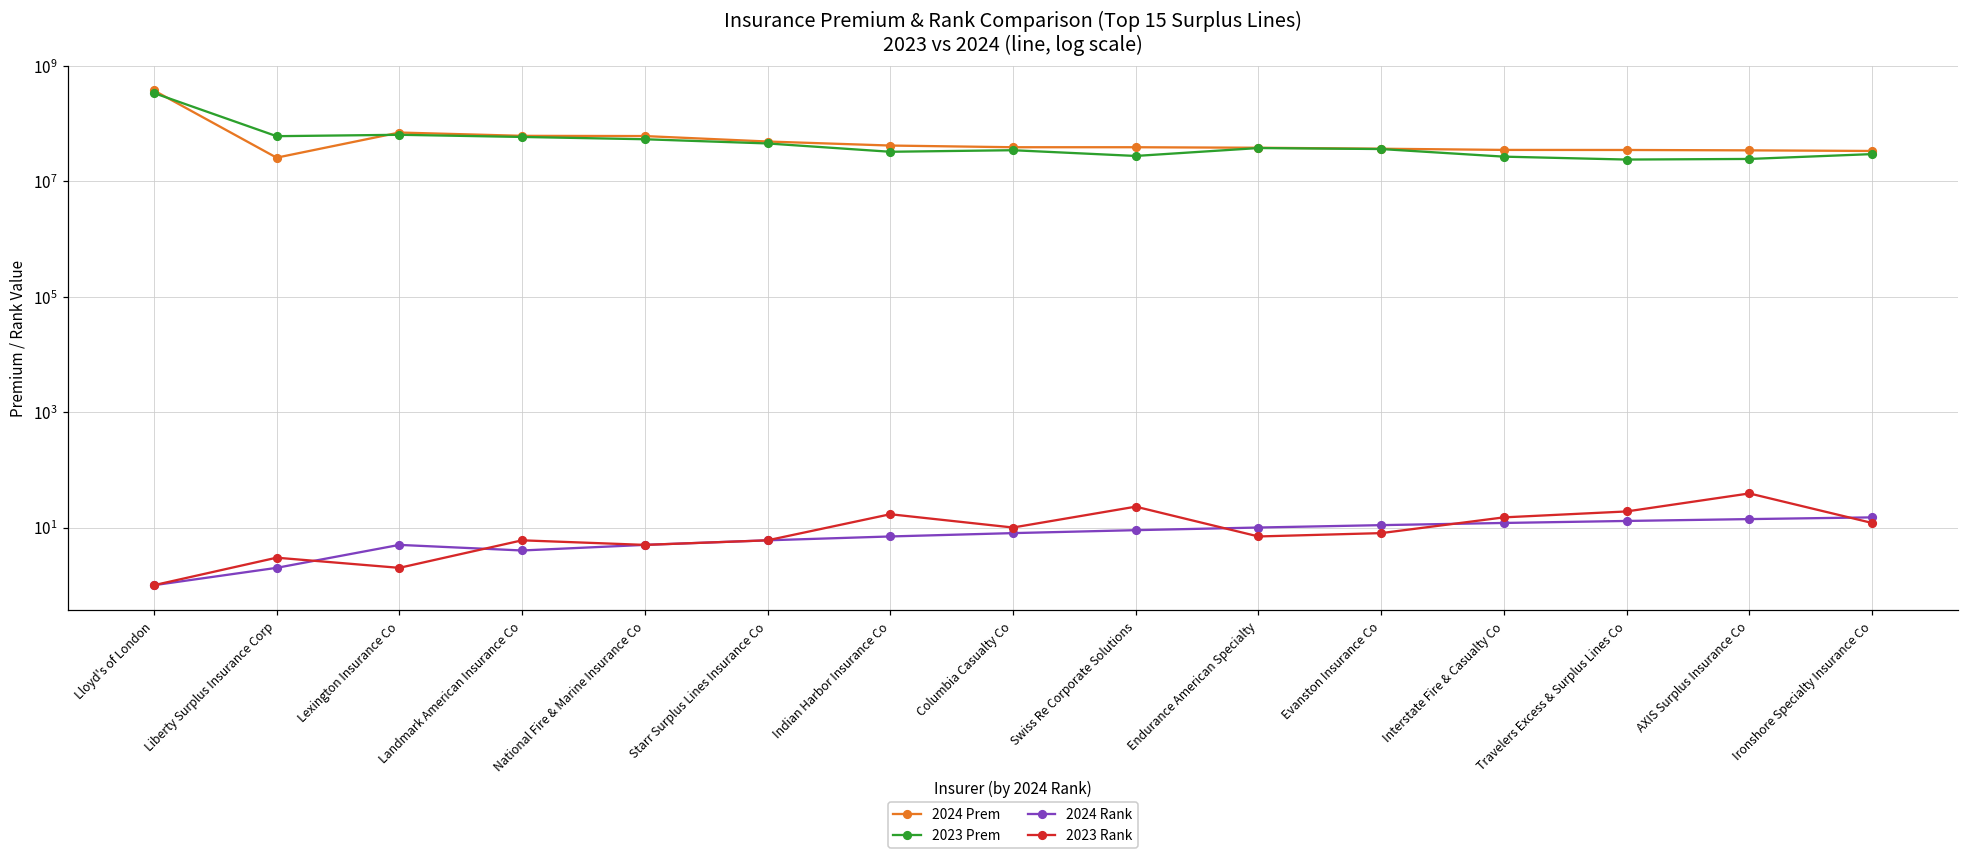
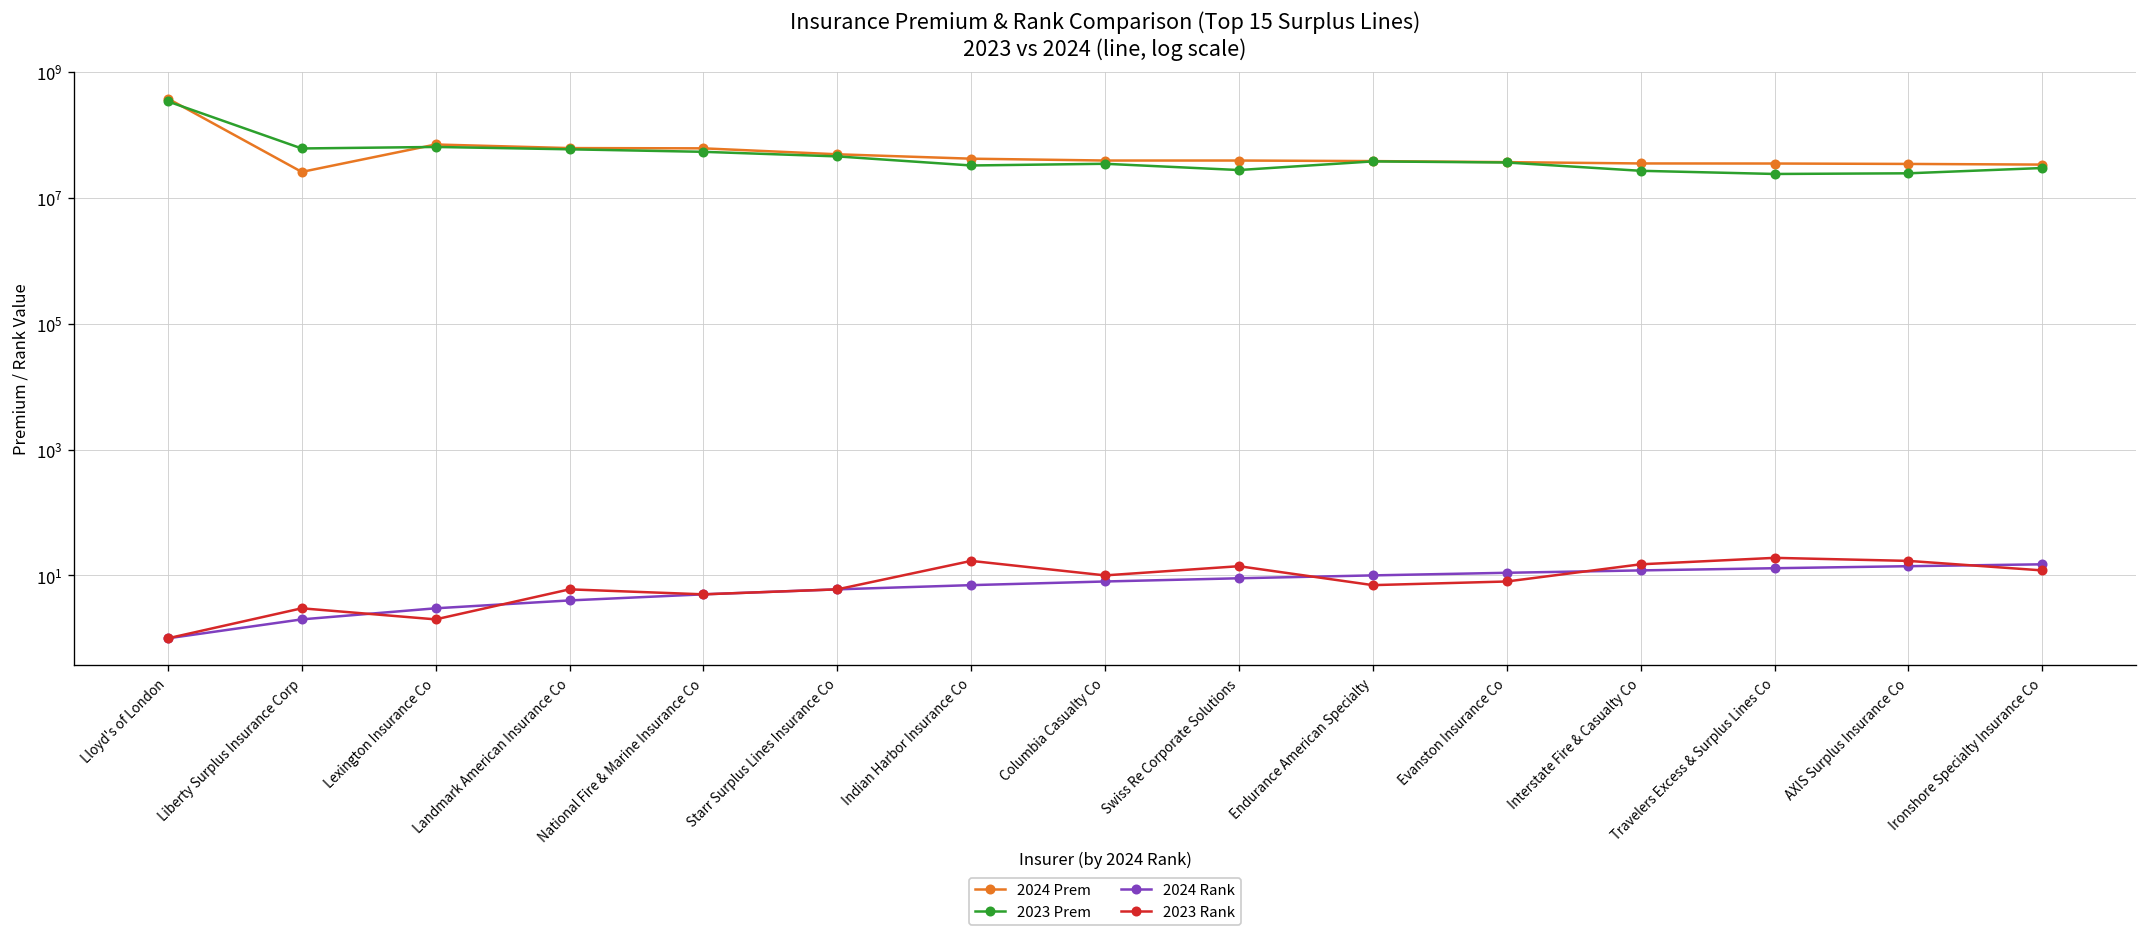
  {
    "2024 Prem": {
      "Liberty Surplus Insurance Corp": 30000000,
      "National Fire & Marine Insurance Co": 60000000,
      "Indian Harbor Insurance Co": 40000000,
      "Columbia Casualty Co": 40000000,
      "Swiss Re Corporate Solutions": 40000000,
      "Interstate Fire & Casualty Co": 40000000,
      "Travelers Excess & Surplus Lines Co": 40000000,
      "AXIS Surplus Insurance Co": 30000000,
      "Ironshore Specialty Insurance Co": 30000000
    },
    "2023 Prem": {
      "Liberty Surplus Insurance Corp": 60000000,
      "National Fire & Marine Insurance Co": 50000000,
      "Indian Harbor Insurance Co": 30000000,
      "Columbia Casualty Co": 30000000,
      "Swiss Re Corporate Solutions": 30000000,
      "Interstate Fire & Casualty Co": 30000000,
      "Travelers Excess & Surplus Lines Co": 20000000,
      "AXIS Surplus Insurance Co": 20000000,
      "Ironshore Specialty Insurance Co": 30000000
    },
    "2024 Rank": {
      "Liberty Surplus Insurance Corp": 2,
-     "Lexington Insurance Co": 5,
+     "Lexington Insurance Co": 3,
      "Landmark American Insurance Co": 4,
      "Indian Harbor Insurance Co": 7,
      "Columbia Casualty Co": 8,
      "Swiss Re Corporate Solutions": 9,
      "Endurance American Specialty": 10,
      "Evanston Insurance Co": 11,
      "Interstate Fire & Casualty Co": 12,
      "Travelers Excess & Surplus Lines Co": 13,
      "AXIS Surplus Insurance Co": 14,
      "Ironshore Specialty Insurance Co": 15
    },
    "2023 Rank": {
      "Liberty Surplus Insurance Corp": 3,
      "Lexington Insurance Co": 2,
      "Landmark American Insurance Co": 6,
      "Indian Harbor Insurance Co": 17,
      "Columbia Casualty Co": 10,
-     "Swiss Re Corporate Solutions": 20,
+     "Swiss Re Corporate Solutions": 14,
      "Endurance American Specialty": 7,
      "Evanston Insurance Co": 8,
      "Interstate Fire & Casualty Co": 15,
      "Travelers Excess & Surplus Lines Co": 19,
-     "AXIS Surplus Insurance Co": 40,
+     "AXIS Surplus Insurance Co": 17,
      "Ironshore Specialty Insurance Co": 12
    }
  }
